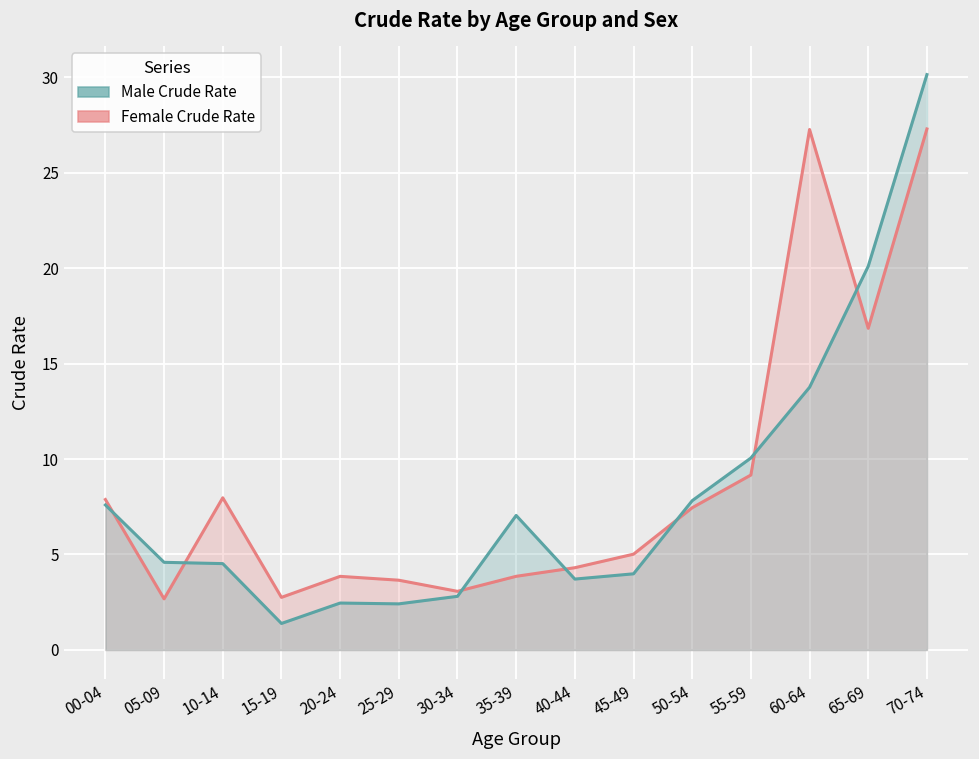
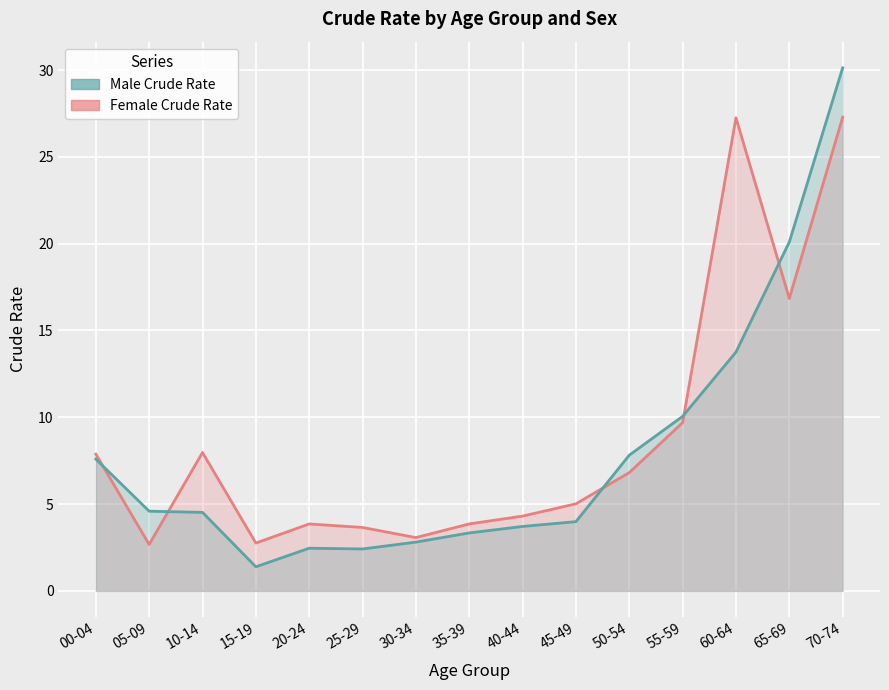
  {
    "Female Crude Rate": {
      "00-04": 7.9,
      "05-09": 2.7,
      "10-14": 8.0,
      "15-19": 2.8,
      "20-24": 3.9,
      "25-29": 3.7,
      "30-34": 3.1,
      "35-39": 3.9,
      "40-44": 4.3,
      "45-49": 5.0,
-     "50-54": 7.4,
-     "55-59": 9.2,
+     "50-54": 6.8,
+     "55-59": 9.7,
      "60-64": 27.3,
      "65-69": 16.8,
      "70-74": 27.3
    },
    "Male Crude Rate": {
      "00-04": 7.6,
      "05-09": 4.6,
      "10-14": 4.5,
      "15-19": 1.4,
      "20-24": 2.5,
      "25-29": 2.4,
      "30-34": 2.8,
-     "35-39": 7.0,
+     "35-39": 3.3,
      "40-44": 3.7,
      "45-49": 4.0,
      "50-54": 7.8,
      "55-59": 10.1,
      "60-64": 13.8,
      "65-69": 20.1,
      "70-74": 30.1
    }
  }
